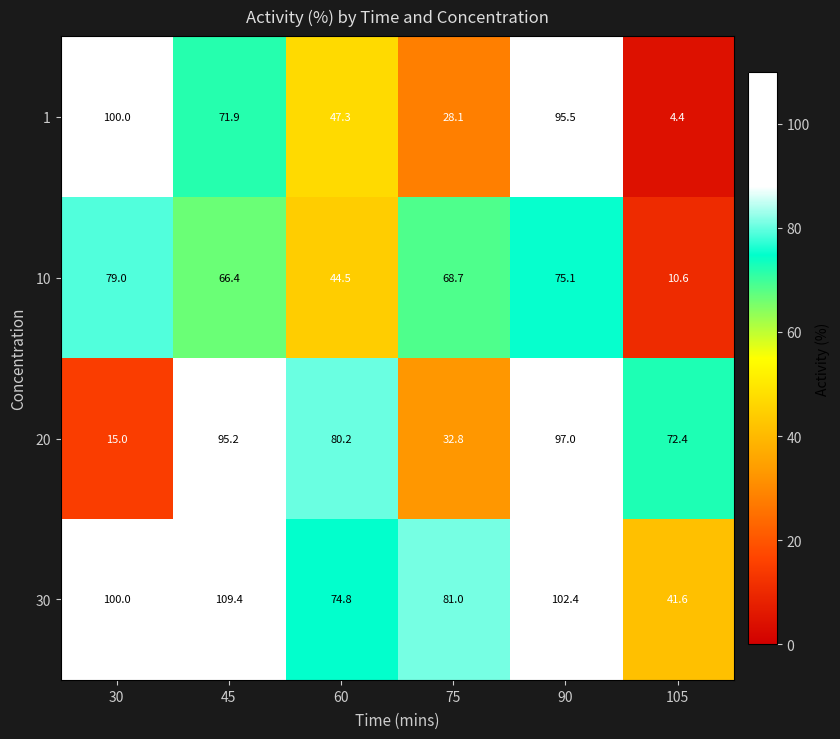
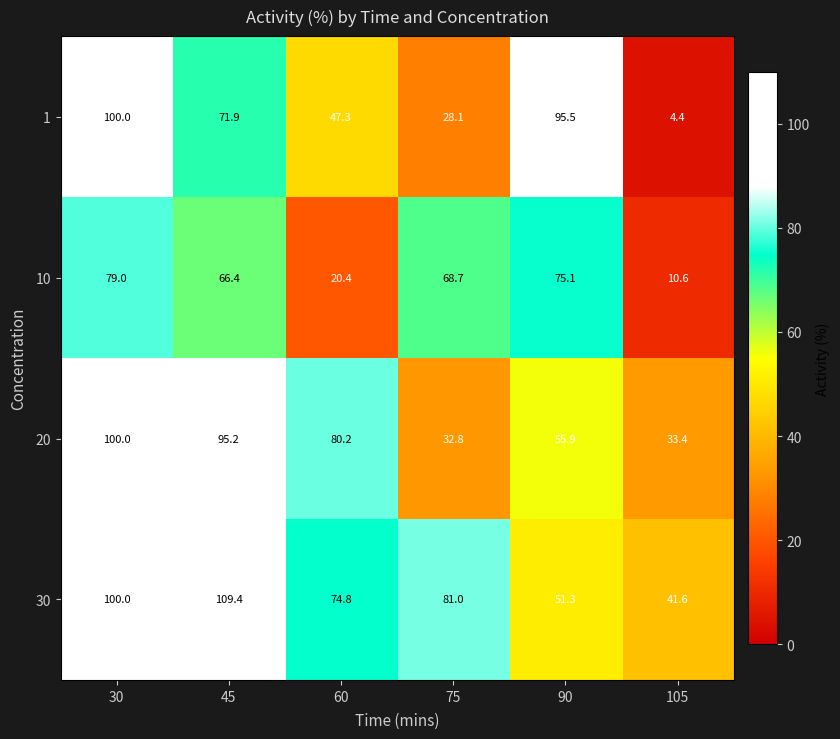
  {
    "1": {
      "30": 100.0,
      "45": 71.9,
      "60": 47.3,
      "75": 28.1,
      "90": 95.5,
      "105": 4.4
    },
    "10": {
      "30": 79.0,
      "45": 66.4,
-     "60": 44.5,
+     "60": 20.4,
      "75": 68.7,
      "90": 75.1,
      "105": 10.6
    },
    "20": {
-     "30": 15.0,
+     "30": 100.0,
      "45": 95.2,
      "60": 80.2,
      "75": 32.8,
-     "90": 97.0,
-     "105": 72.4
+     "90": 55.9,
+     "105": 33.4
    },
    "30": {
      "30": 100.0,
      "45": 109.4,
      "60": 74.8,
      "75": 81.0,
-     "90": 102.4,
+     "90": 51.3,
      "105": 41.6
    }
  }
